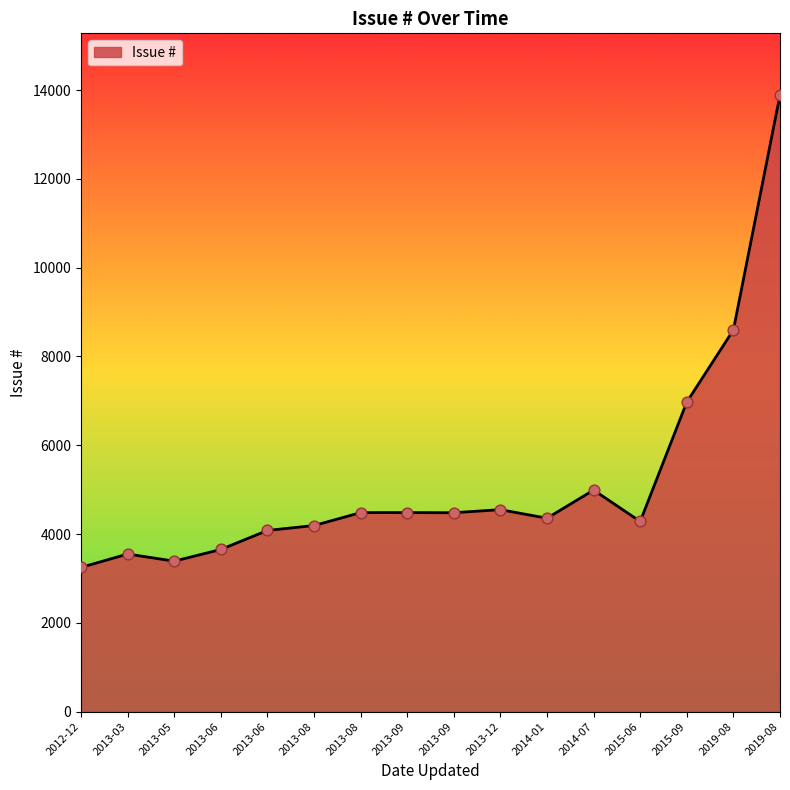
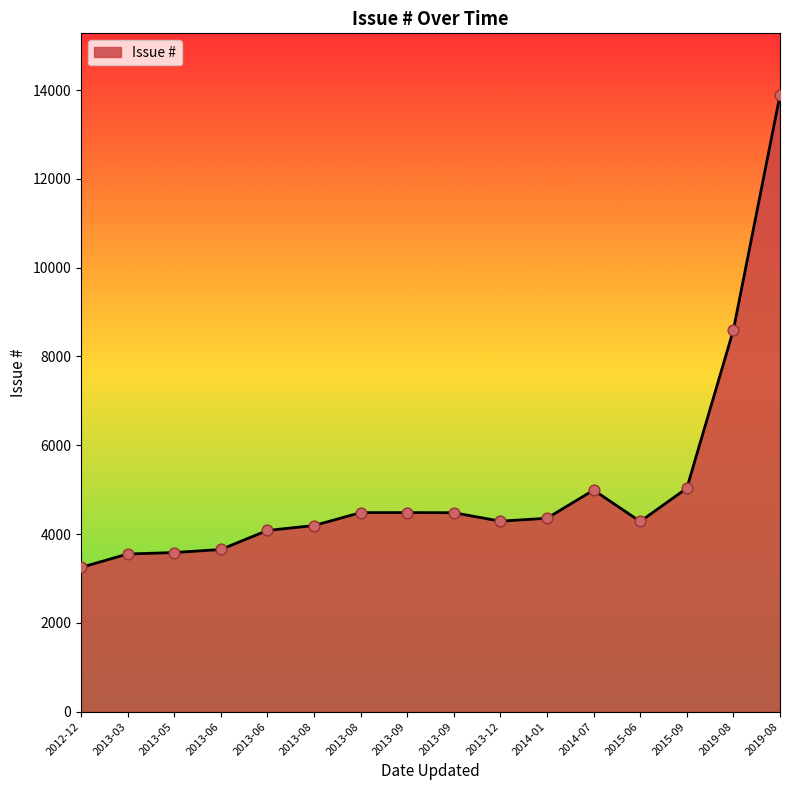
  {
    "2012-12": 3200,
    "2013-03": 3600,
-   "2013-05": 3400,
-   "2013-12": 4600,
+   "2013-05": 3600,
+   "2013-12": 4300,
    "2014-01": 4400,
    "2014-07": 5000,
    "2015-06": 4300,
-   "2015-09": 7000
+   "2015-09": 5000
  }
